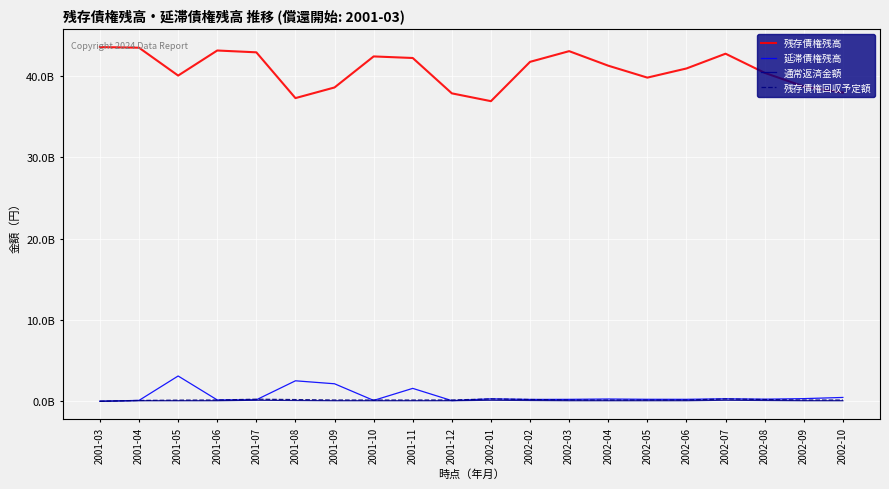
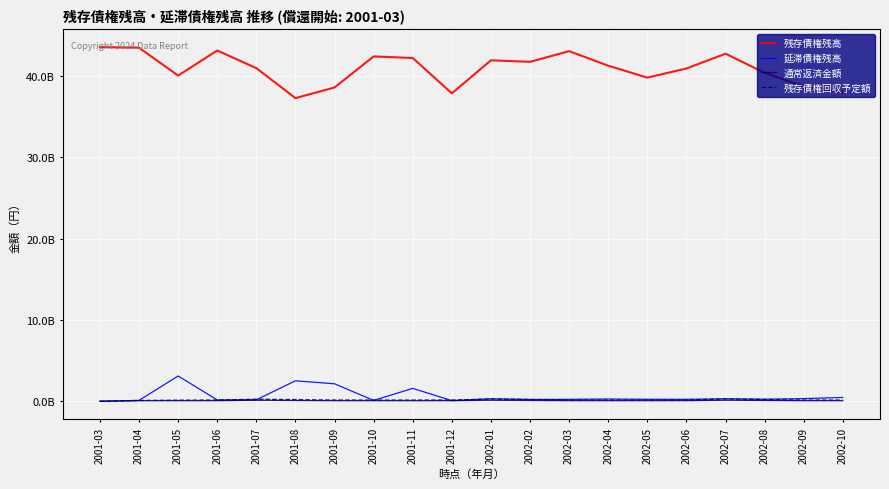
  {
    "残存債権残高": {
      "2001-05": 40000000000,
      "2001-06": 43000000000,
-     "2001-07": 43000000000,
+     "2001-07": 41000000000,
      "2001-08": 37000000000,
      "2001-09": 39000000000,
      "2001-10": 42000000000,
      "2001-11": 42000000000,
      "2001-12": 38000000000,
-     "2002-01": 37000000000,
+     "2002-01": 42000000000,
      "2002-02": 42000000000,
      "2002-03": 43000000000,
      "2002-04": 41000000000,
      "2002-05": 40000000000,
      "2002-06": 41000000000,
      "2002-07": 43000000000
    },
    "延滞債権残高": {
      "2001-05": 3000000000,
      "2001-08": 3000000000,
      "2001-09": 2000000000,
      "2001-11": 2000000000,
      "2002-10": 0
    }
  }
